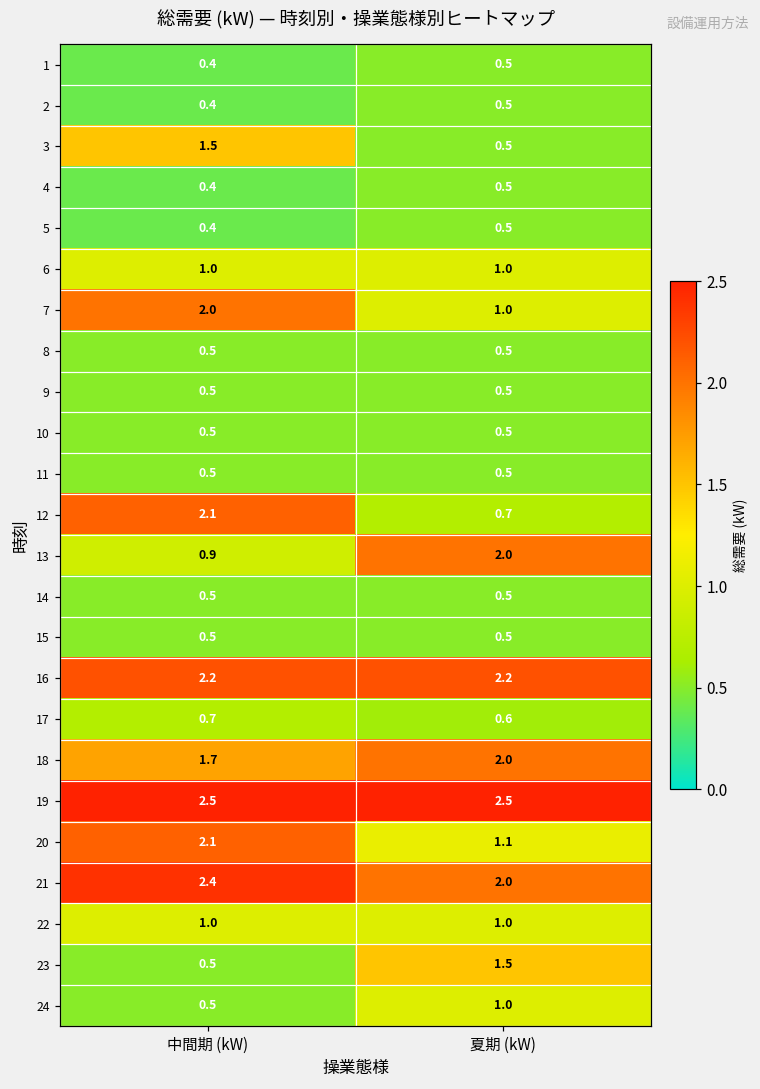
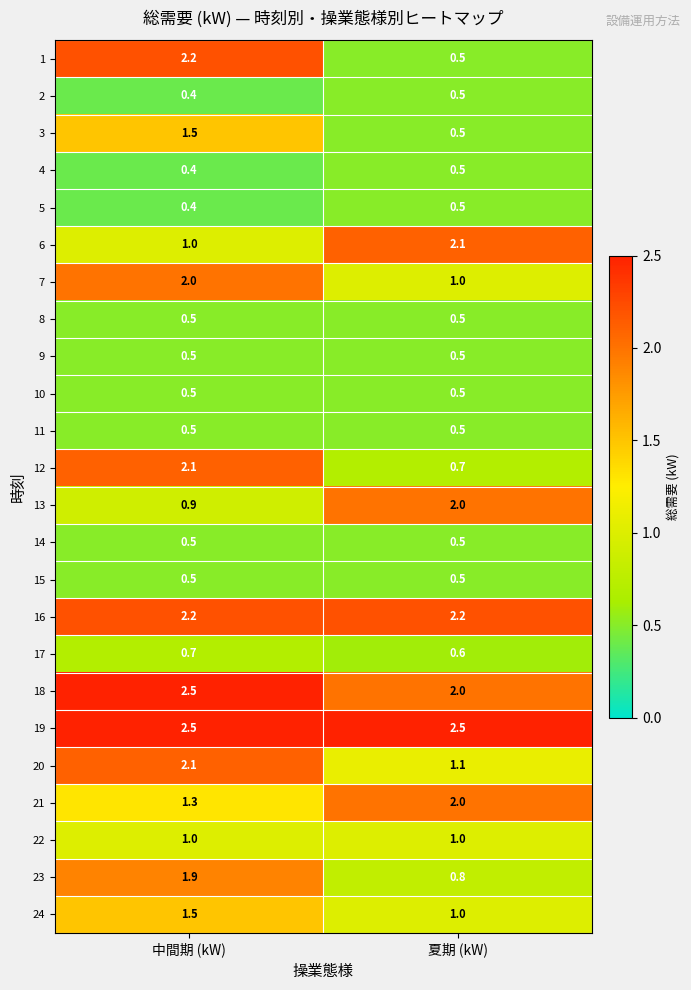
  {
    "1": {
-     "中間期 (kW)": 0.4,
+     "中間期 (kW)": 2.2,
      "夏期 (kW)": 0.5
    },
    "2": {
      "中間期 (kW)": 0.4,
      "夏期 (kW)": 0.5
    },
    "3": {
      "中間期 (kW)": 1.5,
      "夏期 (kW)": 0.5
    },
    "4": {
      "中間期 (kW)": 0.4,
      "夏期 (kW)": 0.5
    },
    "5": {
      "中間期 (kW)": 0.4,
      "夏期 (kW)": 0.5
    },
    "6": {
      "中間期 (kW)": 1.0,
-     "夏期 (kW)": 1.0
+     "夏期 (kW)": 2.1
    },
    "7": {
      "中間期 (kW)": 2.0,
      "夏期 (kW)": 1.0
    },
    "8": {
      "中間期 (kW)": 0.5,
      "夏期 (kW)": 0.5
    },
    "9": {
      "中間期 (kW)": 0.5,
      "夏期 (kW)": 0.5
    },
    "10": {
      "中間期 (kW)": 0.5,
      "夏期 (kW)": 0.5
    },
    "11": {
      "中間期 (kW)": 0.5,
      "夏期 (kW)": 0.5
    },
    "12": {
      "中間期 (kW)": 2.1,
      "夏期 (kW)": 0.7
    },
    "13": {
      "中間期 (kW)": 0.9,
      "夏期 (kW)": 2.0
    },
    "14": {
      "中間期 (kW)": 0.5,
      "夏期 (kW)": 0.5
    },
    "15": {
      "中間期 (kW)": 0.5,
      "夏期 (kW)": 0.5
    },
    "16": {
      "中間期 (kW)": 2.2,
      "夏期 (kW)": 2.2
    },
    "17": {
      "中間期 (kW)": 0.7,
      "夏期 (kW)": 0.6
    },
    "18": {
-     "中間期 (kW)": 1.7,
+     "中間期 (kW)": 2.5,
      "夏期 (kW)": 2.0
    },
    "19": {
      "中間期 (kW)": 2.5,
      "夏期 (kW)": 2.5
    },
    "20": {
      "中間期 (kW)": 2.1,
      "夏期 (kW)": 1.1
    },
    "21": {
-     "中間期 (kW)": 2.4,
+     "中間期 (kW)": 1.3,
      "夏期 (kW)": 2.0
    },
    "22": {
      "中間期 (kW)": 1.0,
      "夏期 (kW)": 1.0
    },
    "23": {
-     "中間期 (kW)": 0.5,
-     "夏期 (kW)": 1.5
+     "中間期 (kW)": 1.9,
+     "夏期 (kW)": 0.8
    },
    "24": {
-     "中間期 (kW)": 0.5,
+     "中間期 (kW)": 1.5,
      "夏期 (kW)": 1.0
    }
  }
